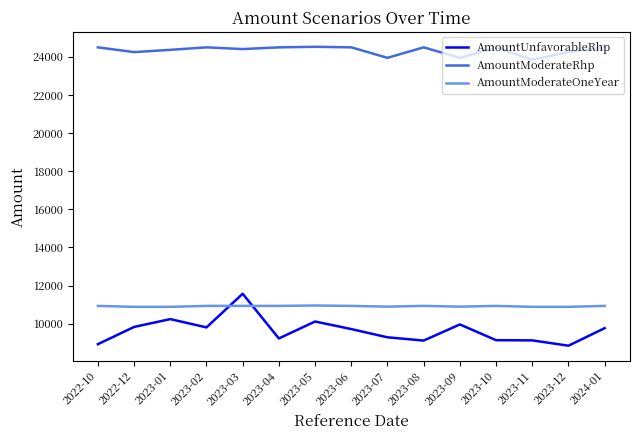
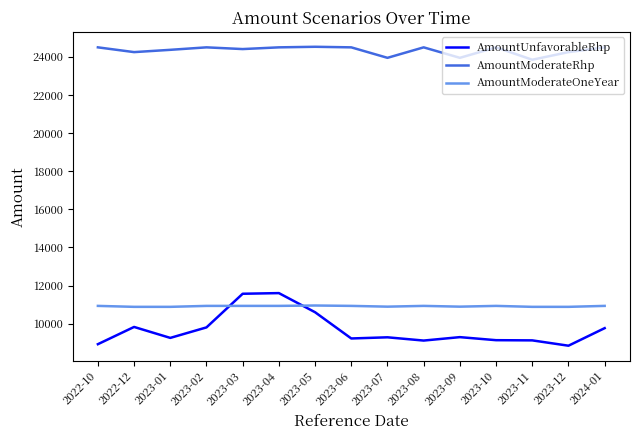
  {
    "AmountUnfavorableRhp": {
      "2022-10": 8900,
      "2022-12": 9800,
-     "2023-01": 10200,
+     "2023-01": 9300,
      "2023-02": 9800,
      "2023-03": 11600,
-     "2023-04": 9200,
-     "2023-05": 10100,
-     "2023-06": 9700,
+     "2023-04": 11600,
+     "2023-05": 10600,
+     "2023-06": 9200,
      "2023-07": 9300,
      "2023-08": 9100,
-     "2023-09": 10000,
+     "2023-09": 9300,
      "2023-10": 9100,
      "2023-11": 9100,
      "2023-12": 8800,
      "2024-01": 9800
    }
  }
